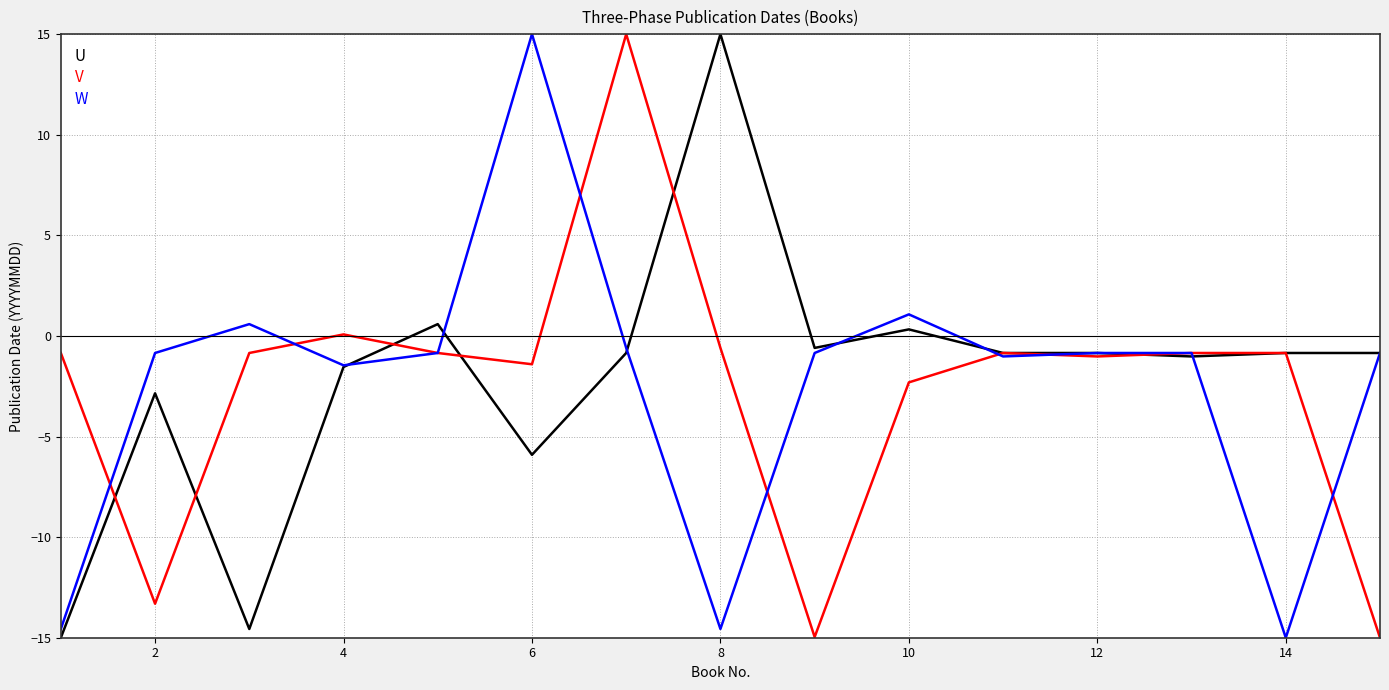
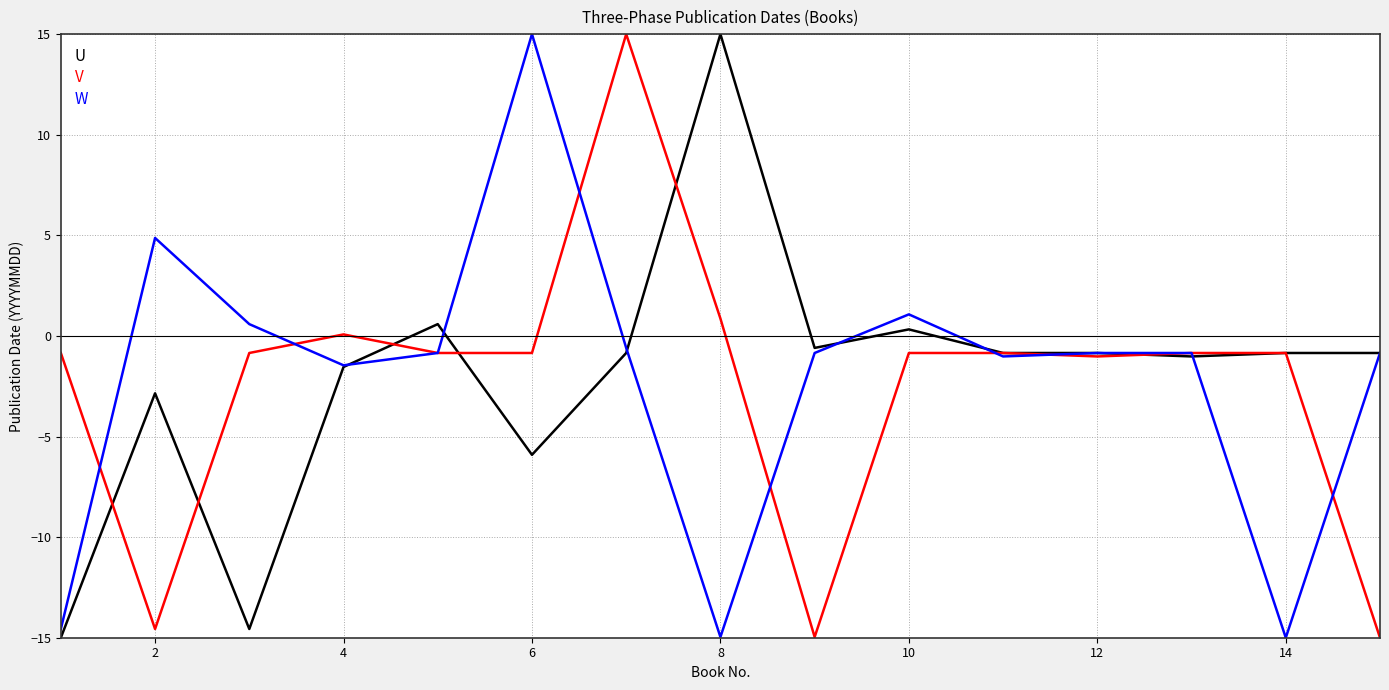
  {
    "U": {
      "2": -2.9,
      "6": -5.9,
      "8": 15.0,
      "10": 0.3
    },
    "V": {
-     "2": -13.3,
+     "2": -14.6,
      "4": 0.1,
-     "6": -1.4,
-     "8": -0.6,
-     "10": -2.3,
+     "6": -0.8,
+     "8": 0.9,
+     "10": -0.8,
      "12": -1.0
    },
    "W": {
-     "2": -0.8,
+     "2": 4.9,
      "6": 15.0,
-     "8": -14.6,
+     "8": -15.0,
      "10": 1.1,
      "14": -15.0
    }
  }
